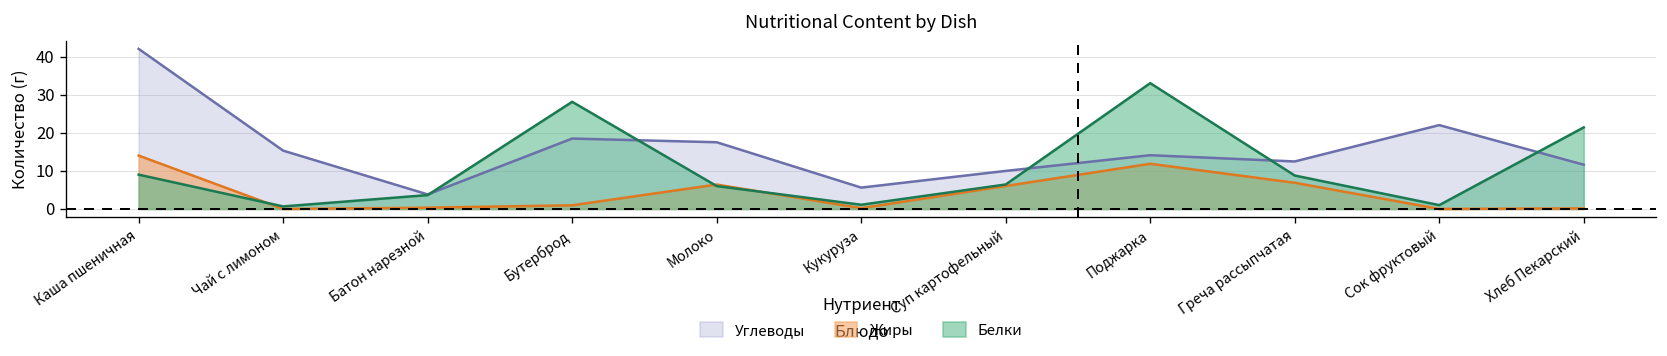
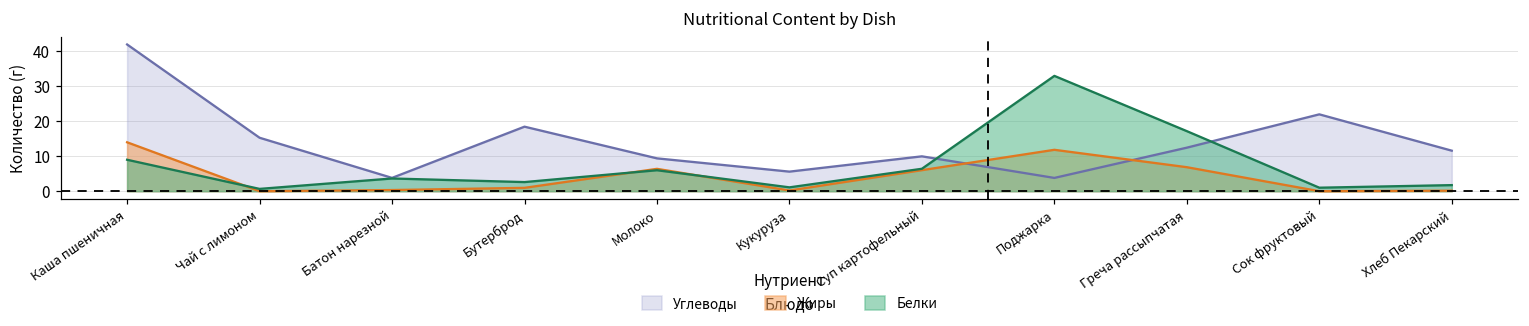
  {
    "Углеводы": {
      "Каша пшеничная": 42,
      "Чай с лимоном": 15,
      "Бутерброд": 18,
-     "Молоко": 18,
+     "Молоко": 9,
      "Кукуруза": 6,
      "Суп картофельный": 10,
-     "Поджарка": 14,
+     "Поджарка": 4,
      "Греча рассыпчатая": 12,
      "Сок фруктовый": 22,
      "Хлеб Пекарский": 12
    },
    "Жиры": {
      "Каша пшеничная": 14,
      "Батон нарезной": 0,
      "Бутерброд": 1,
      "Кукуруза": 0,
      "Поджарка": 12,
      "Греча рассыпчатая": 7,
      "Сок фруктовый": 0,
      "Хлеб Пекарский": 0
    },
    "Белки": {
      "Каша пшеничная": 9,
-     "Бутерброд": 28,
+     "Бутерброд": 3,
      "Кукуруза": 1,
      "Поджарка": 33,
-     "Греча рассыпчатая": 9,
+     "Греча рассыпчатая": 17,
      "Сок фруктовый": 1,
-     "Хлеб Пекарский": 21
+     "Хлеб Пекарский": 2
    }
  }
